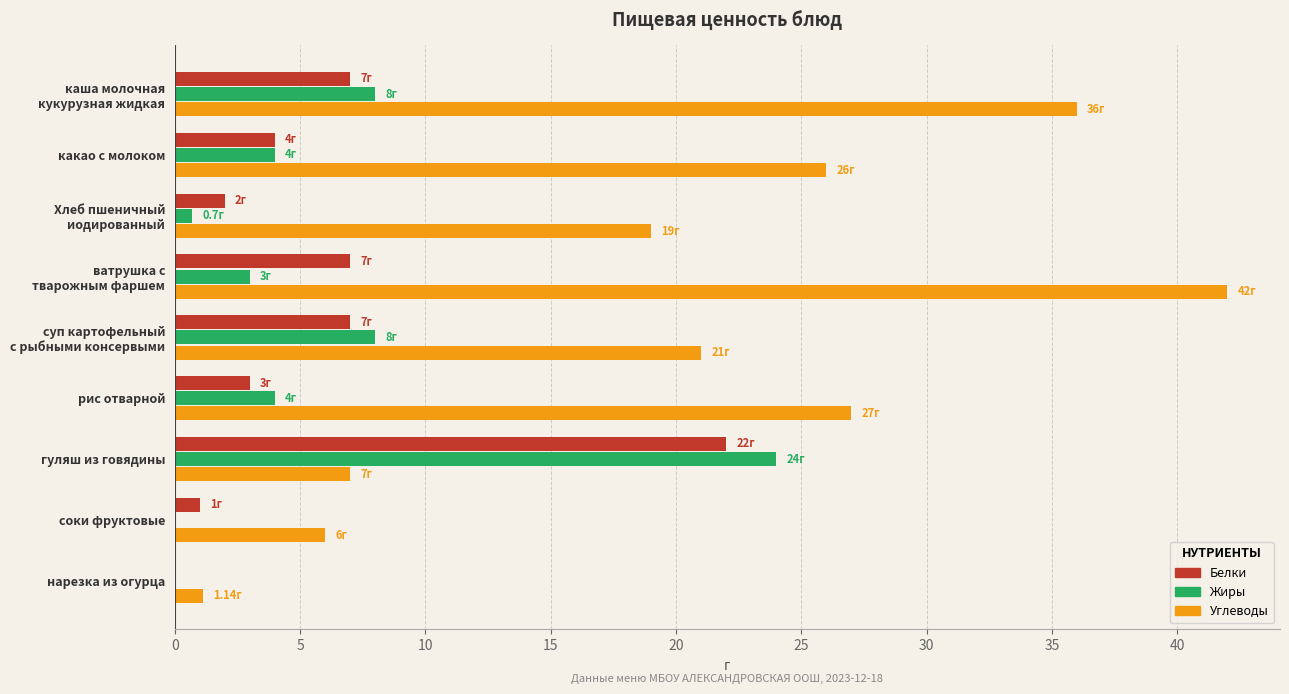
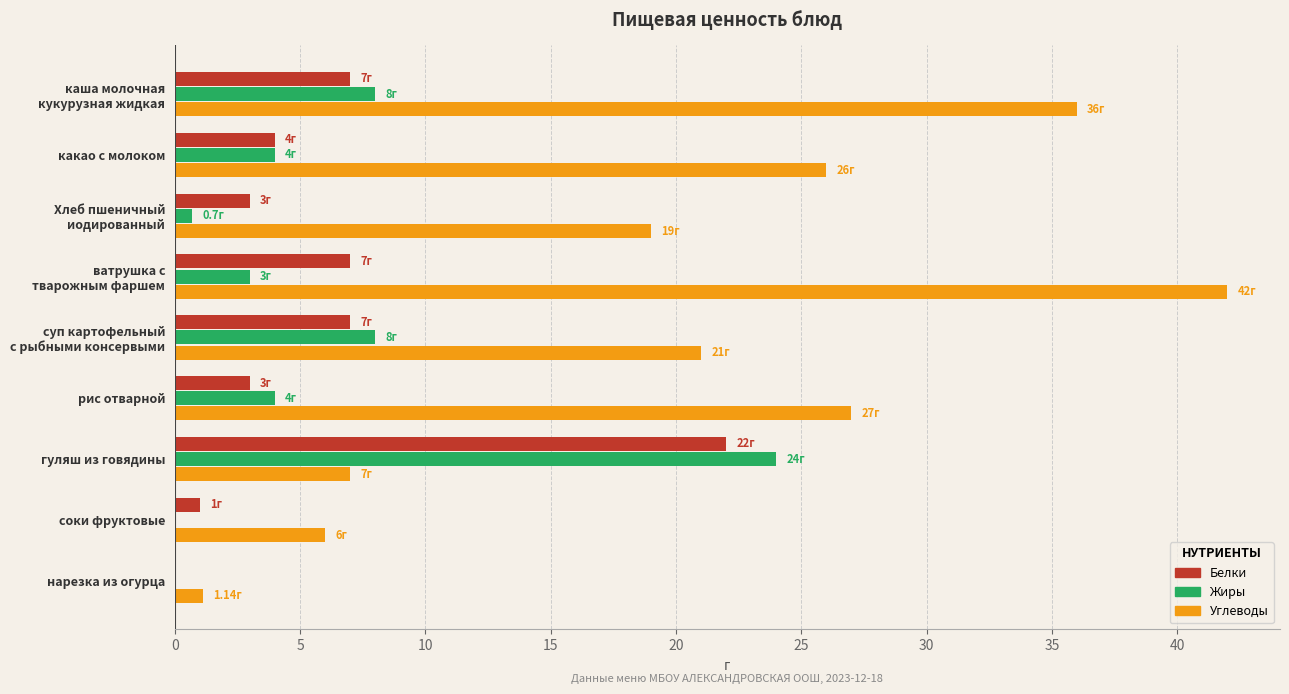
  {
    "Белки": {
      "каша молочная кукурузная жидкая": "7г",
      "какао с молоком": "4г",
-     "Хлеб пшеничный иодированный": "2г",
+     "Хлеб пшеничный иодированный": "3г",
      "ватрушка с тварожным фаршем": "7г",
      "суп картофельный с рыбными консервыми": "7г",
      "рис отварной": "3г",
      "гуляш из говядины": "22г",
      "соки фруктовые": "1г"
    },
    "Жиры": {
      "каша молочная кукурузная жидкая": "8г",
      "какао с молоком": "4г",
      "Хлеб пшеничный иодированный": "0.7г",
      "ватрушка с тварожным фаршем": "3г",
      "суп картофельный с рыбными консервыми": "8г",
      "рис отварной": "4г",
      "гуляш из говядины": "24г"
    },
    "Углеводы": {
      "каша молочная кукурузная жидкая": "36г",
      "какао с молоком": "26г",
      "Хлеб пшеничный иодированный": "19г",
      "ватрушка с тварожным фаршем": "42г",
      "суп картофельный с рыбными консервыми": "21г",
      "рис отварной": "27г",
      "гуляш из говядины": "7г",
      "соки фруктовые": "6г",
      "нарезка из огурца": "1.14г"
    }
  }
